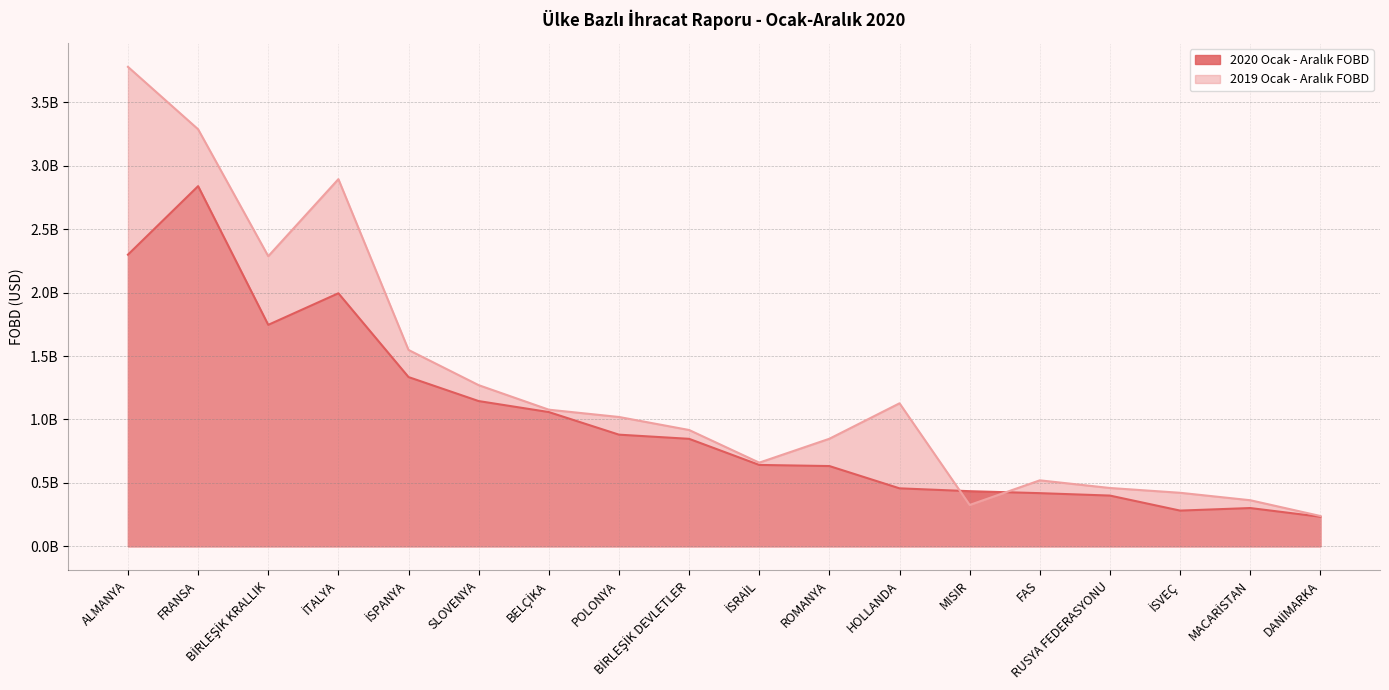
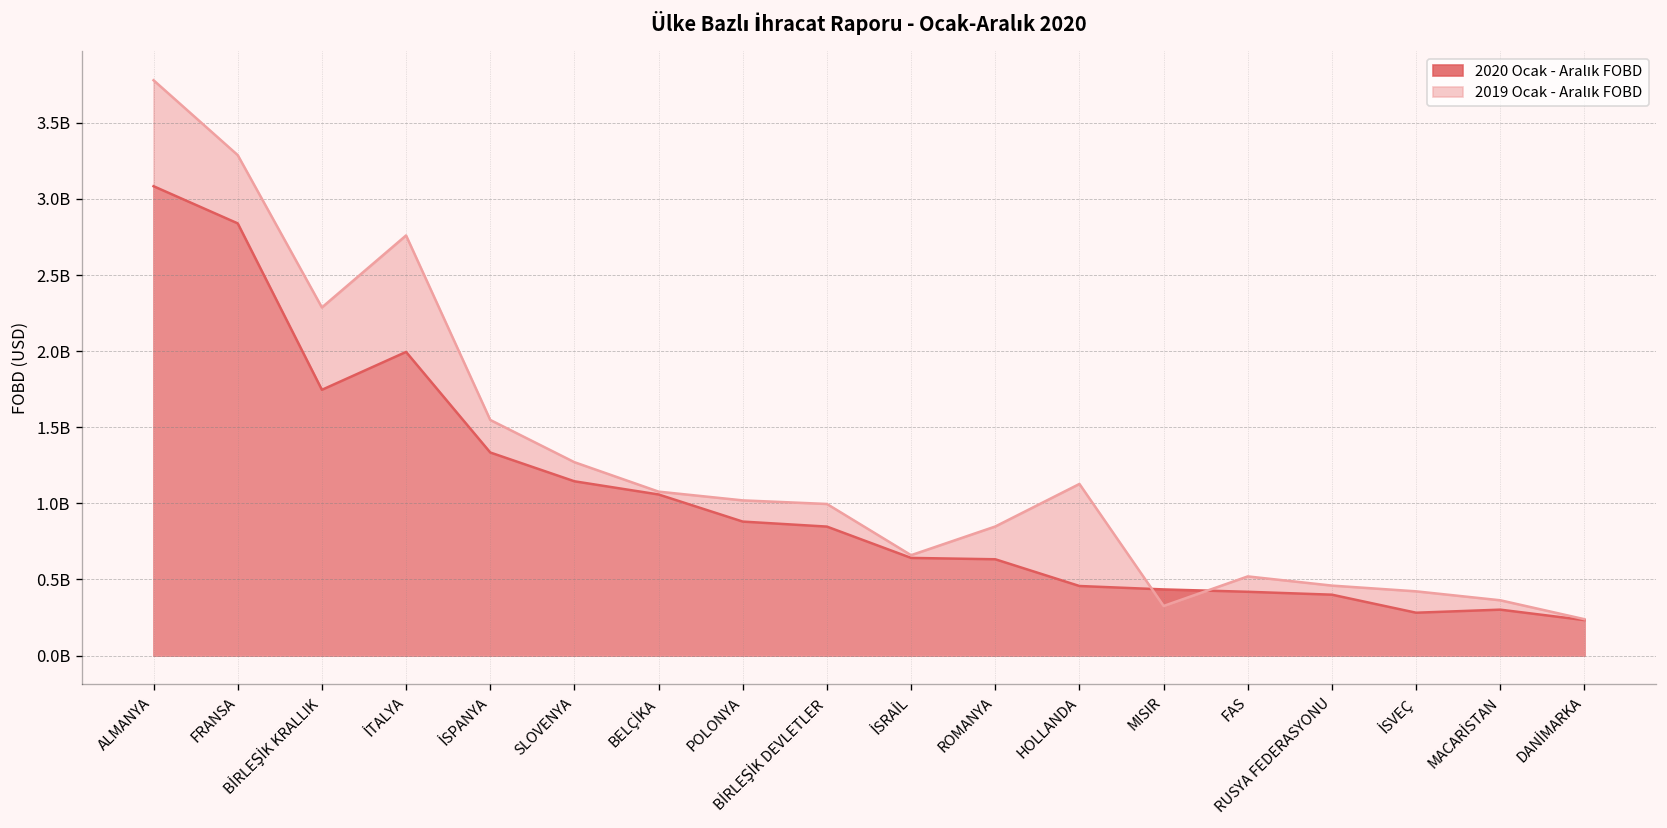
  {
    "2020 Ocak - Aralık FOBD": {
-     "ALMANYA": 2300000000,
+     "ALMANYA": 3080000000,
      "FRANSA": 2840000000,
      "BİRLEŞİK KRALLIK": 1750000000,
      "İTALYA": 1990000000,
      "İSPANYA": 1330000000,
      "SLOVENYA": 1140000000,
      "POLONYA": 880000000,
      "BİRLEŞİK DEVLETLER": 850000000,
      "ROMANYA": 630000000,
      "HOLLANDA": 460000000,
      "MISIR": 430000000,
      "FAS": 420000000,
      "RUSYA FEDERASYONU": 400000000,
      "İSVEÇ": 280000000,
      "MACARİSTAN": 300000000
    },
    "2019 Ocak - Aralık FOBD": {
      "ALMANYA": 3780000000,
      "FRANSA": 3290000000,
      "BİRLEŞİK KRALLIK": 2290000000,
-     "İTALYA": 2890000000,
+     "İTALYA": 2760000000,
      "İSPANYA": 1550000000,
      "SLOVENYA": 1270000000,
      "POLONYA": 1020000000,
-     "BİRLEŞİK DEVLETLER": 920000000,
+     "BİRLEŞİK DEVLETLER": 1000000000,
      "ROMANYA": 850000000,
      "HOLLANDA": 1130000000,
      "MISIR": 330000000,
      "FAS": 520000000,
      "RUSYA FEDERASYONU": 460000000,
      "İSVEÇ": 420000000,
      "MACARİSTAN": 360000000
    }
  }
